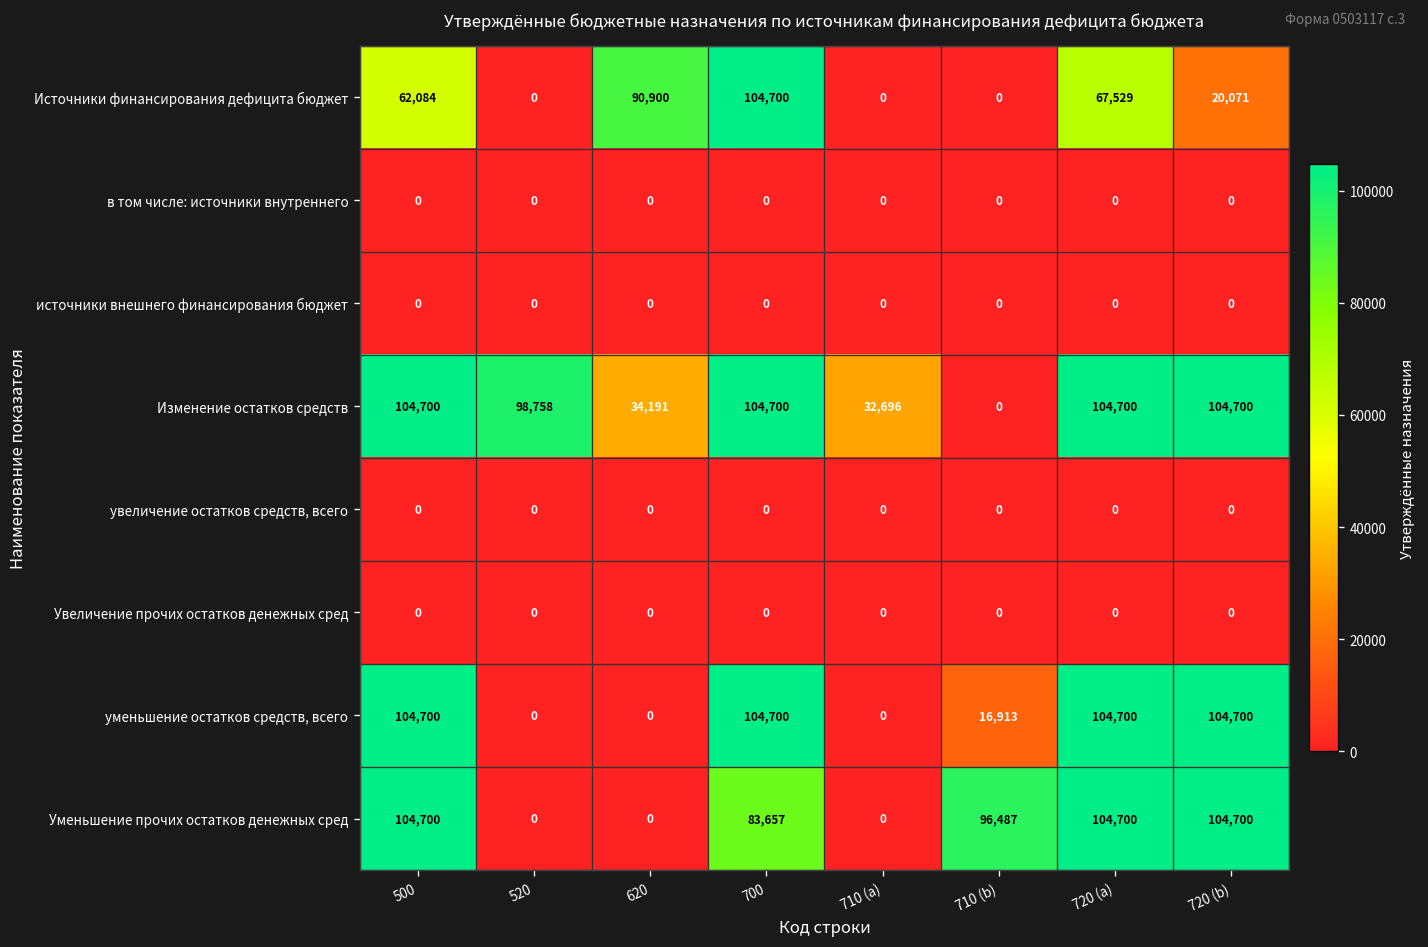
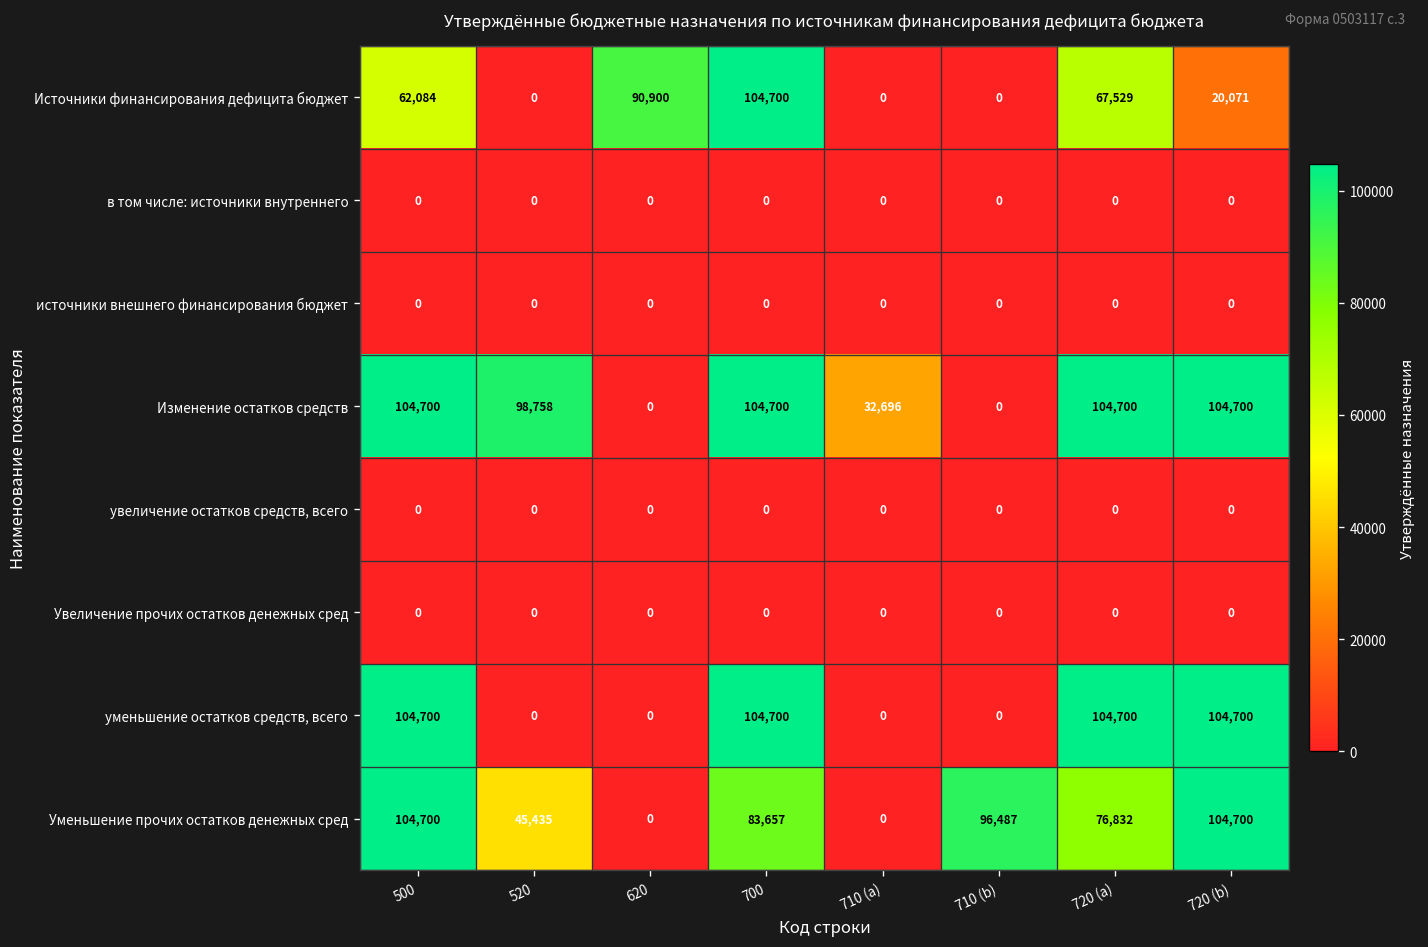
  {
    "Источники финансирования дефицита бюджет": {
      "500": "62,084",
      "520": "0",
      "620": "90,900",
      "700": "104,700",
      "710 (a)": "0",
      "710 (b)": "0",
      "720 (a)": "67,529",
      "720 (b)": "20,071"
    },
    "в том числе: источники внутреннего": {
      "500": "0",
      "520": "0",
      "620": "0",
      "700": "0",
      "710 (a)": "0",
      "710 (b)": "0",
      "720 (a)": "0",
      "720 (b)": "0"
    },
    "источники внешнего финансирования бюджет": {
      "500": "0",
      "520": "0",
      "620": "0",
      "700": "0",
      "710 (a)": "0",
      "710 (b)": "0",
      "720 (a)": "0",
      "720 (b)": "0"
    },
    "Изменение остатков средств": {
      "500": "104,700",
      "520": "98,758",
-     "620": "34,191",
+     "620": "0",
      "700": "104,700",
      "710 (a)": "32,696",
      "710 (b)": "0",
      "720 (a)": "104,700",
      "720 (b)": "104,700"
    },
    "увеличение остатков средств, всего": {
      "500": "0",
      "520": "0",
      "620": "0",
      "700": "0",
      "710 (a)": "0",
      "710 (b)": "0",
      "720 (a)": "0",
      "720 (b)": "0"
    },
    "Увеличение прочих остатков денежных сред": {
      "500": "0",
      "520": "0",
      "620": "0",
      "700": "0",
      "710 (a)": "0",
      "710 (b)": "0",
      "720 (a)": "0",
      "720 (b)": "0"
    },
    "уменьшение остатков средств, всего": {
      "500": "104,700",
      "520": "0",
      "620": "0",
      "700": "104,700",
      "710 (a)": "0",
-     "710 (b)": "16,913",
+     "710 (b)": "0",
      "720 (a)": "104,700",
      "720 (b)": "104,700"
    },
    "Уменьшение прочих остатков денежных сред": {
      "500": "104,700",
-     "520": "0",
+     "520": "45,435",
      "620": "0",
      "700": "83,657",
      "710 (a)": "0",
      "710 (b)": "96,487",
-     "720 (a)": "104,700",
+     "720 (a)": "76,832",
      "720 (b)": "104,700"
    }
  }
